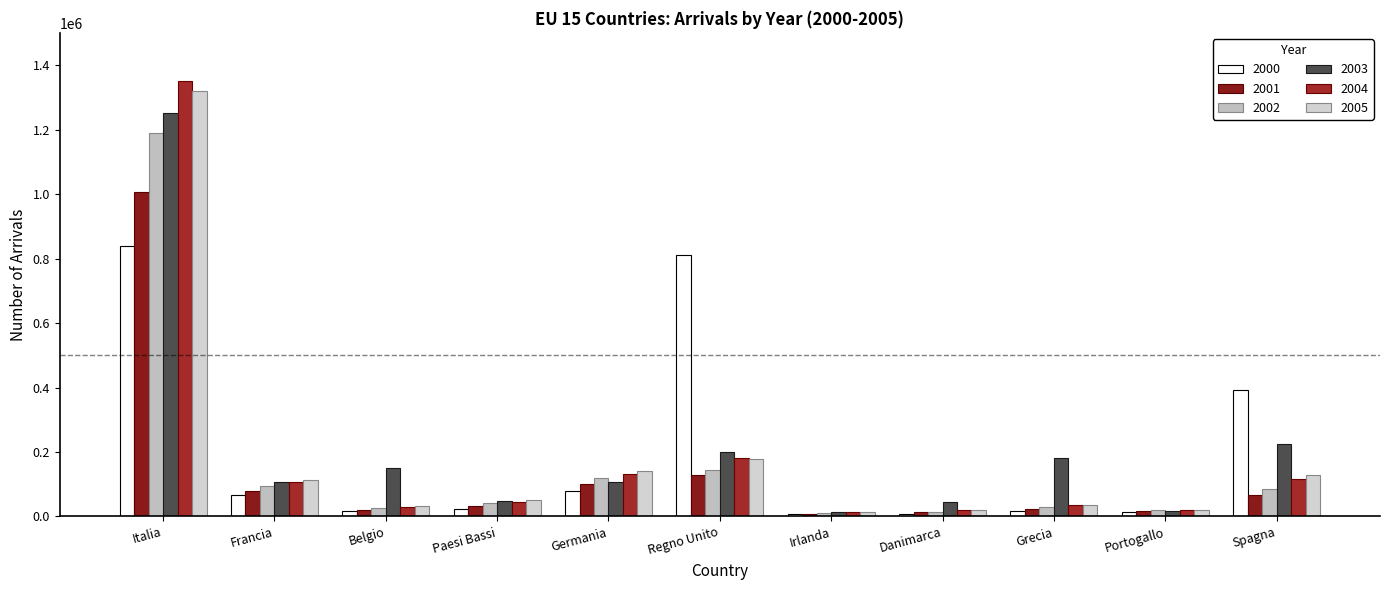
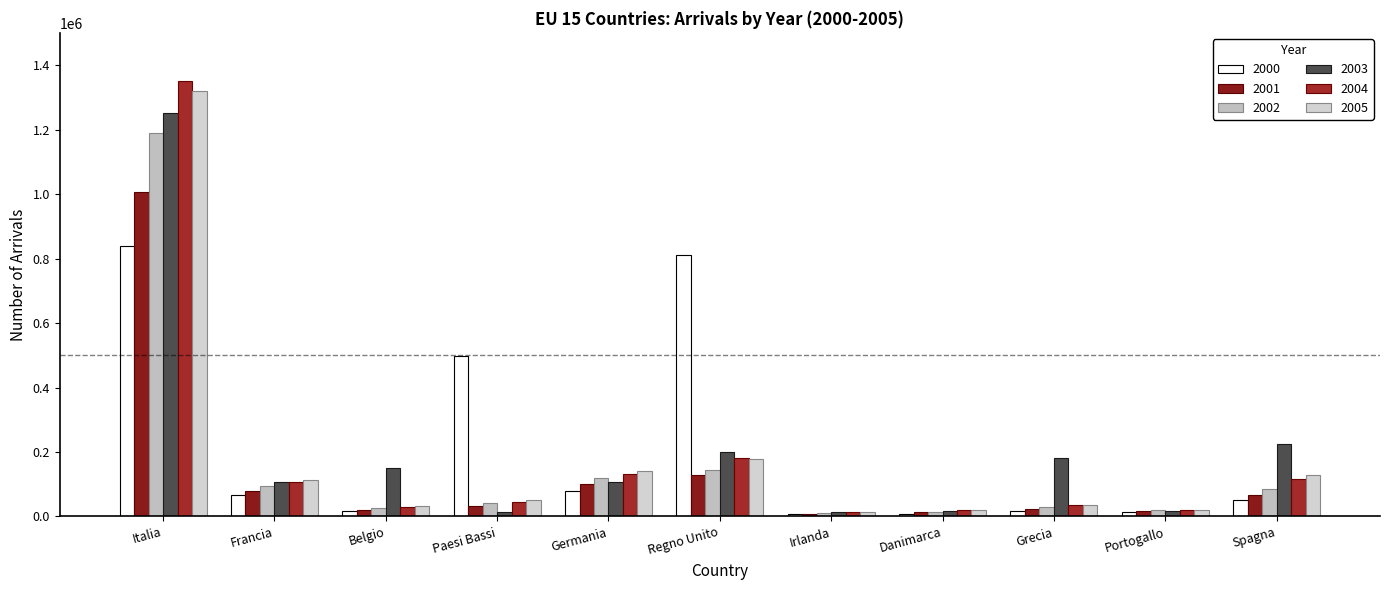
  {
    "2000": {
      "Italia": 840000,
      "Francia": 70000,
      "Belgio": 20000,
-     "Paesi Bassi": 20000,
+     "Paesi Bassi": 500000,
      "Germania": 80000,
      "Regno Unito": 810000,
      "Danimarca": 10000,
      "Grecia": 20000,
      "Portogallo": 10000,
-     "Spagna": 390000
+     "Spagna": 50000
    },
    "2003": {
      "Italia": 1250000,
      "Francia": 110000,
      "Belgio": 150000,
-     "Paesi Bassi": 50000,
+     "Paesi Bassi": 10000,
      "Germania": 110000,
      "Regno Unito": 200000,
      "Irlanda": 10000,
-     "Danimarca": 50000,
+     "Danimarca": 20000,
      "Grecia": 180000,
      "Portogallo": 20000,
      "Spagna": 230000
    }
  }
